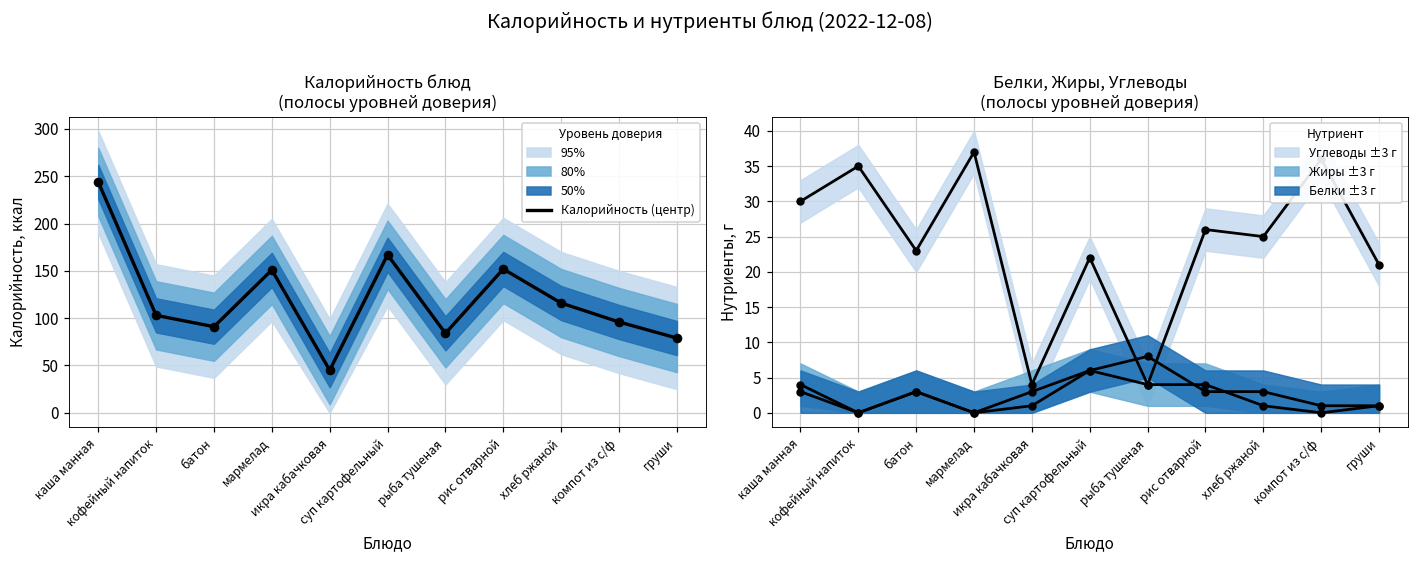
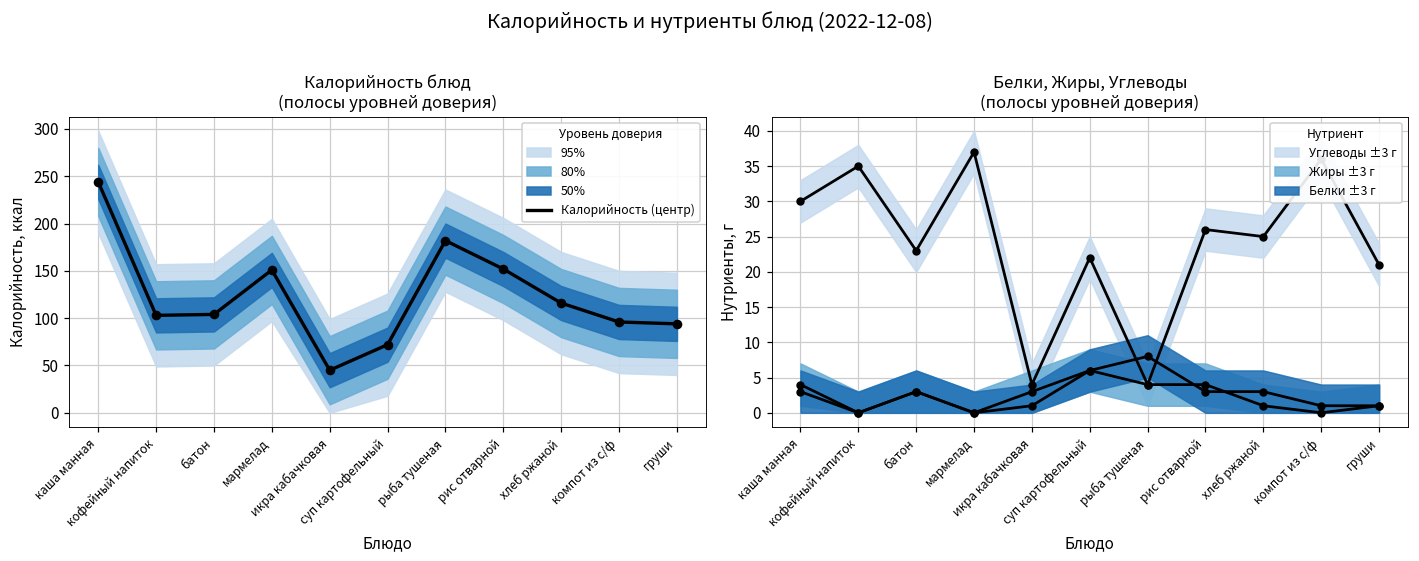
  {
    "Калорийность блюд (полосы уровней доверия)": {
      "Калорийность (центр)": {
        "каша манная": 240,
        "кофейный напиток": 100,
-       "батон": 90,
+       "батон": 100,
        "мармелад": 150,
        "икра кабачковая": 50,
-       "суп картофельный": 170,
-       "рыба тушеная": 80,
+       "суп картофельный": 70,
+       "рыба тушеная": 180,
        "рис отварной": 150,
        "хлеб ржаной": 120,
        "компот из с/ф": 100,
-       "груши": 80
+       "груши": 90
      },
      "95%": {
        "икра кабачковая": 100
      }
    },
    "Белки, Жиры, Углеводы (полосы уровней доверия)": {
      "Жиры ±3 г": {
        "икра кабачковая": 6,
        "хлеб ржаной": 4,
        "компот из с/ф": 3
      },
      "Белки ±3 г": {
        "каша манная": 6,
        "рис отварной": 6,
        "хлеб ржаной": 6,
        "компот из с/ф": 4
      }
    }
  }
